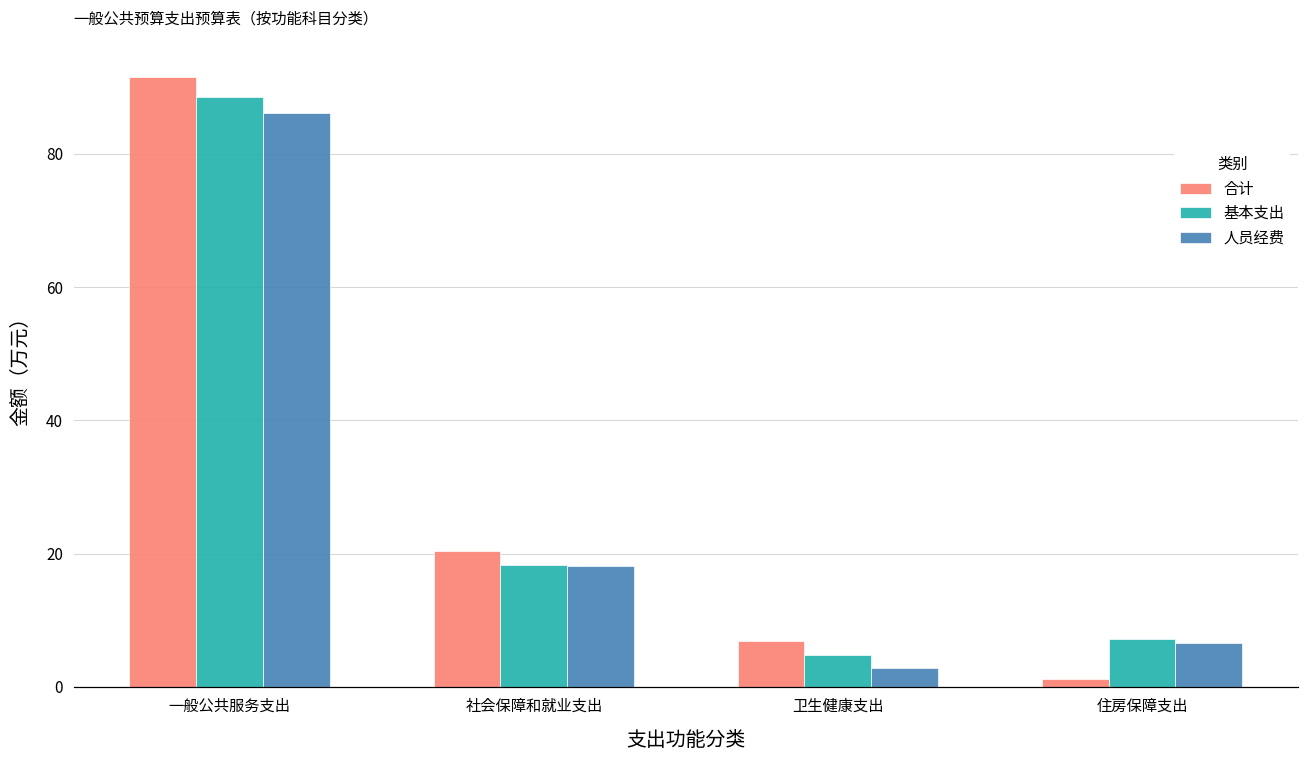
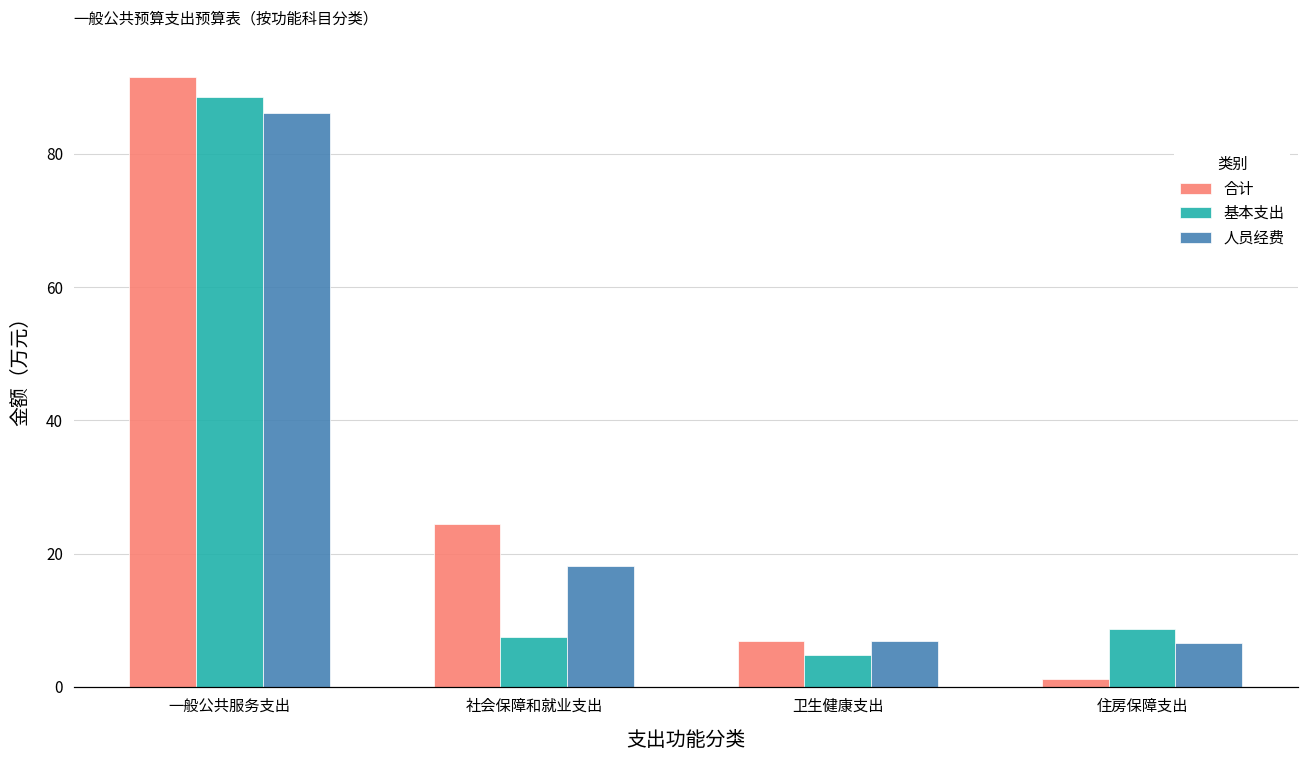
  {
    "合计": {
      "一般公共服务支出": 92,
-     "社会保障和就业支出": 20,
+     "社会保障和就业支出": 24,
      "卫生健康支出": 7,
      "住房保障支出": 1
    },
    "基本支出": {
      "一般公共服务支出": 89,
-     "社会保障和就业支出": 18,
+     "社会保障和就业支出": 7,
      "卫生健康支出": 5,
-     "住房保障支出": 7
+     "住房保障支出": 9
    },
    "人员经费": {
      "一般公共服务支出": 86,
      "社会保障和就业支出": 18,
-     "卫生健康支出": 3,
+     "卫生健康支出": 7,
      "住房保障支出": 7
    }
  }
